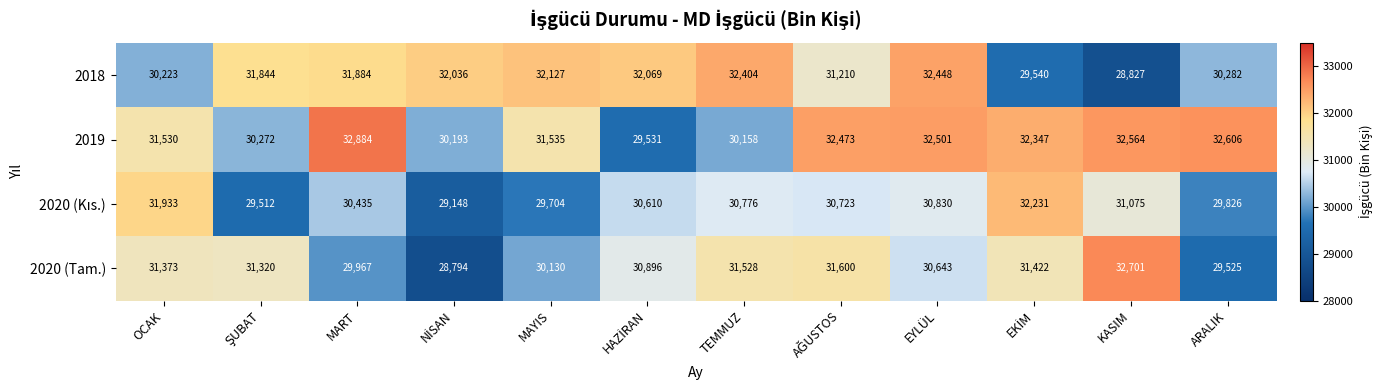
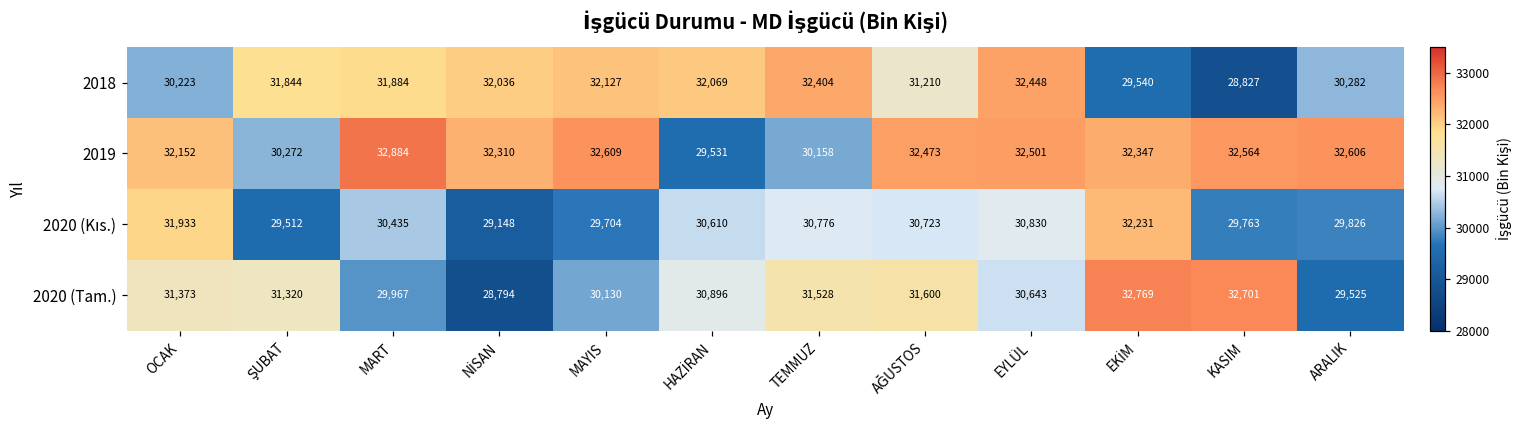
  {
    "2018": {
      "OCAK": "30,223",
      "ŞUBAT": "31,844",
      "MART": "31,884",
      "NİSAN": "32,036",
      "MAYIS": "32,127",
      "HAZİRAN": "32,069",
      "TEMMUZ": "32,404",
      "AĞUSTOS": "31,210",
      "EYLÜL": "32,448",
      "EKİM": "29,540",
      "KASIM": "28,827",
      "ARALIK": "30,282"
    },
    "2019": {
-     "OCAK": "31,530",
+     "OCAK": "32,152",
      "ŞUBAT": "30,272",
      "MART": "32,884",
-     "NİSAN": "30,193",
-     "MAYIS": "31,535",
+     "NİSAN": "32,310",
+     "MAYIS": "32,609",
      "HAZİRAN": "29,531",
      "TEMMUZ": "30,158",
      "AĞUSTOS": "32,473",
      "EYLÜL": "32,501",
      "EKİM": "32,347",
      "KASIM": "32,564",
      "ARALIK": "32,606"
    },
    "2020 (Kıs.)": {
      "OCAK": "31,933",
      "ŞUBAT": "29,512",
      "MART": "30,435",
      "NİSAN": "29,148",
      "MAYIS": "29,704",
      "HAZİRAN": "30,610",
      "TEMMUZ": "30,776",
      "AĞUSTOS": "30,723",
      "EYLÜL": "30,830",
      "EKİM": "32,231",
-     "KASIM": "31,075",
+     "KASIM": "29,763",
      "ARALIK": "29,826"
    },
    "2020 (Tam.)": {
      "OCAK": "31,373",
      "ŞUBAT": "31,320",
      "MART": "29,967",
      "NİSAN": "28,794",
      "MAYIS": "30,130",
      "HAZİRAN": "30,896",
      "TEMMUZ": "31,528",
      "AĞUSTOS": "31,600",
      "EYLÜL": "30,643",
-     "EKİM": "31,422",
+     "EKİM": "32,769",
      "KASIM": "32,701",
      "ARALIK": "29,525"
    }
  }
